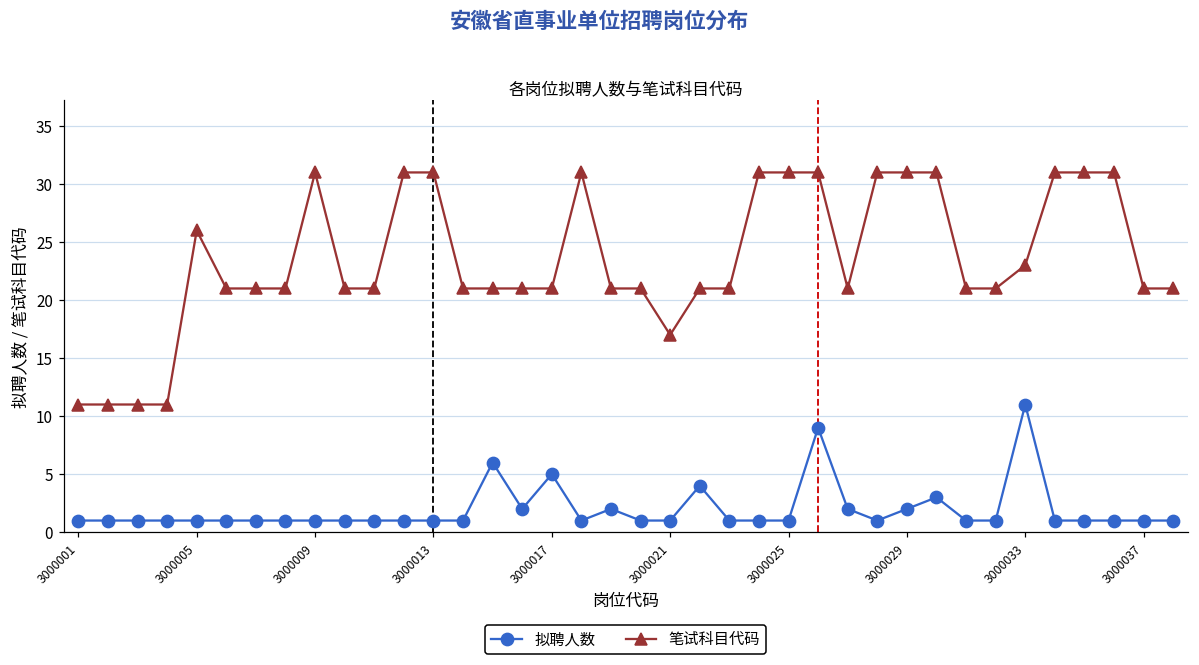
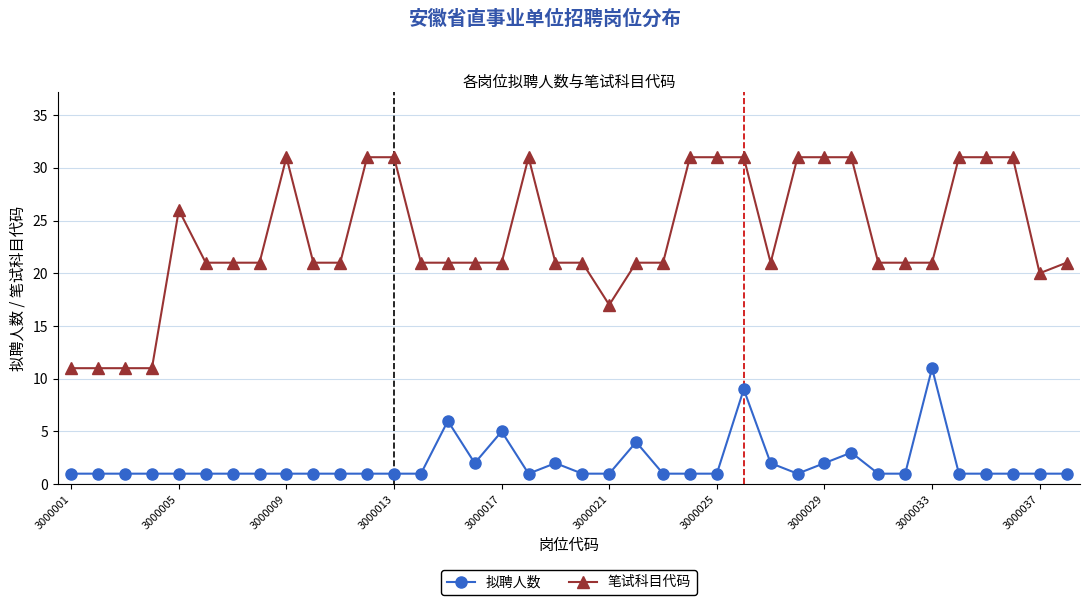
  {
    "拟聘人数": {
      "3000001": 1,
      "3000005": 1,
      "3000009": 1,
      "3000013": 1,
      "3000017": 5,
      "3000021": 1,
      "3000025": 1,
      "3000029": 2,
      "3000033": 11,
      "3000037": 1
    },
    "笔试科目代码": {
      "3000001": 11,
      "3000005": 26,
      "3000009": 31,
      "3000013": 31,
      "3000017": 21,
      "3000021": 17,
      "3000025": 31,
      "3000029": 31,
-     "3000033": 23,
-     "3000037": 21
+     "3000033": 21,
+     "3000037": 20
    }
  }
